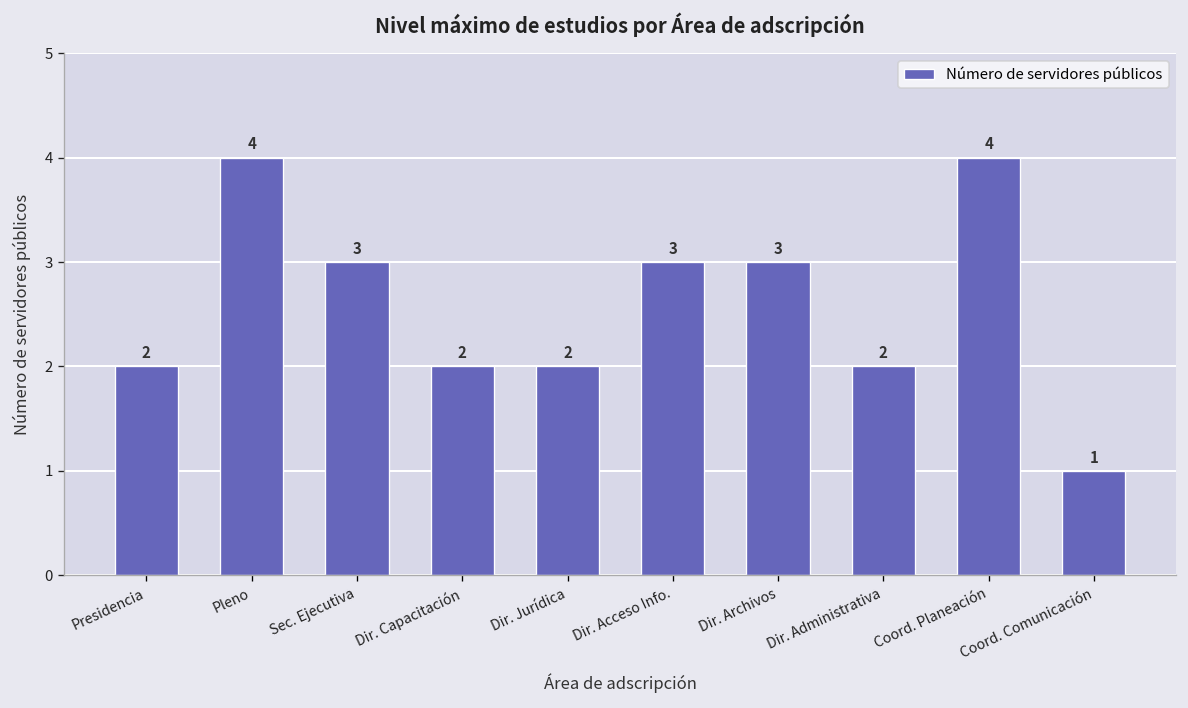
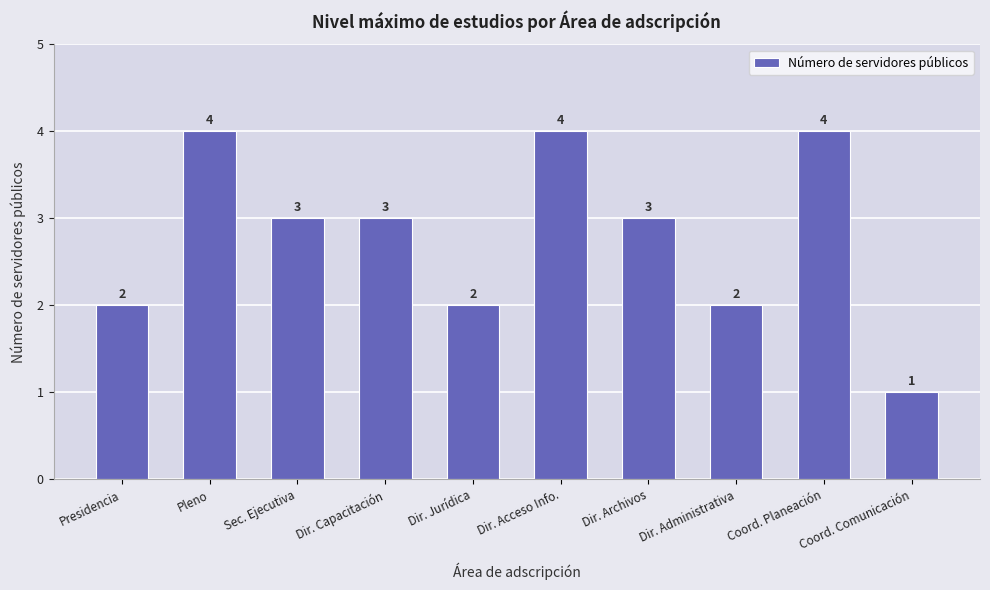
  {
    "Presidencia": 2,
    "Pleno": 4,
    "Sec. Ejecutiva": 3,
-   "Dir. Capacitación": 2,
+   "Dir. Capacitación": 3,
    "Dir. Jurídica": 2,
-   "Dir. Acceso Info.": 3,
+   "Dir. Acceso Info.": 4,
    "Dir. Archivos": 3,
    "Dir. Administrativa": 2,
    "Coord. Planeación": 4,
    "Coord. Comunicación": 1
  }
